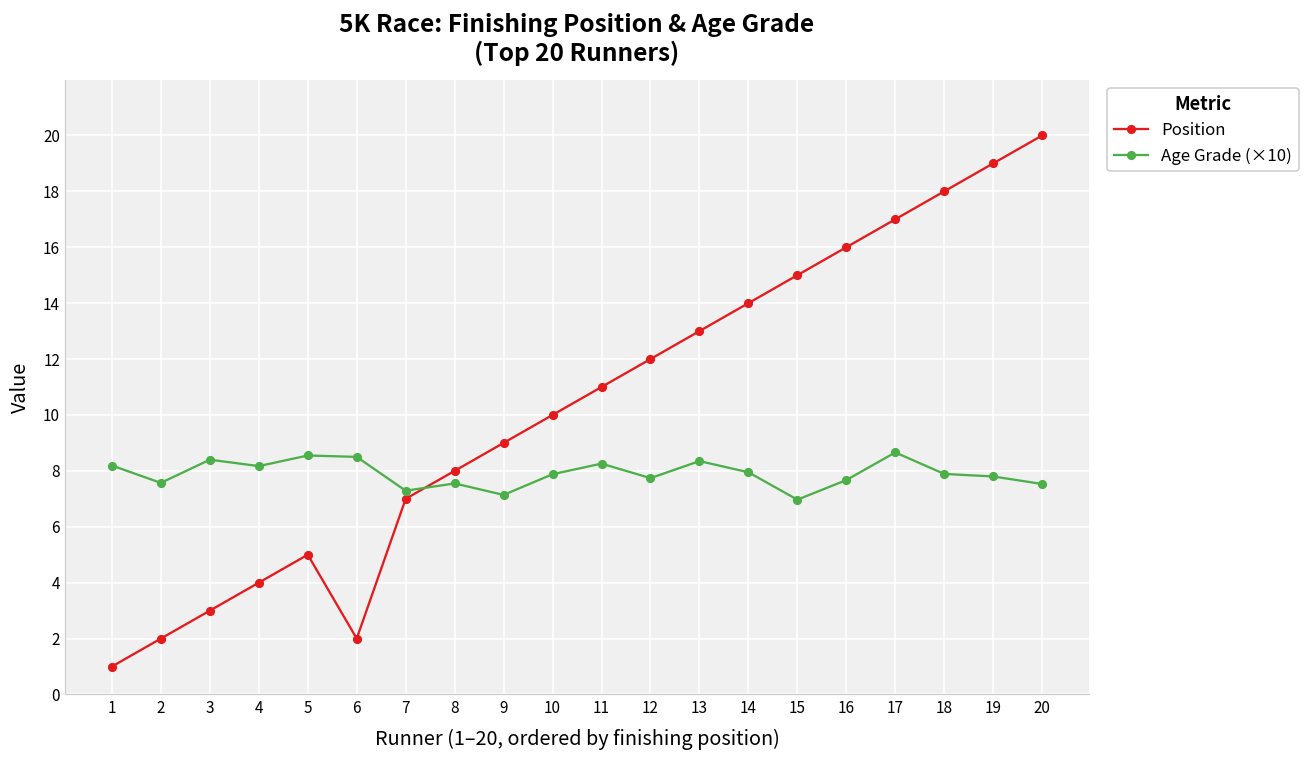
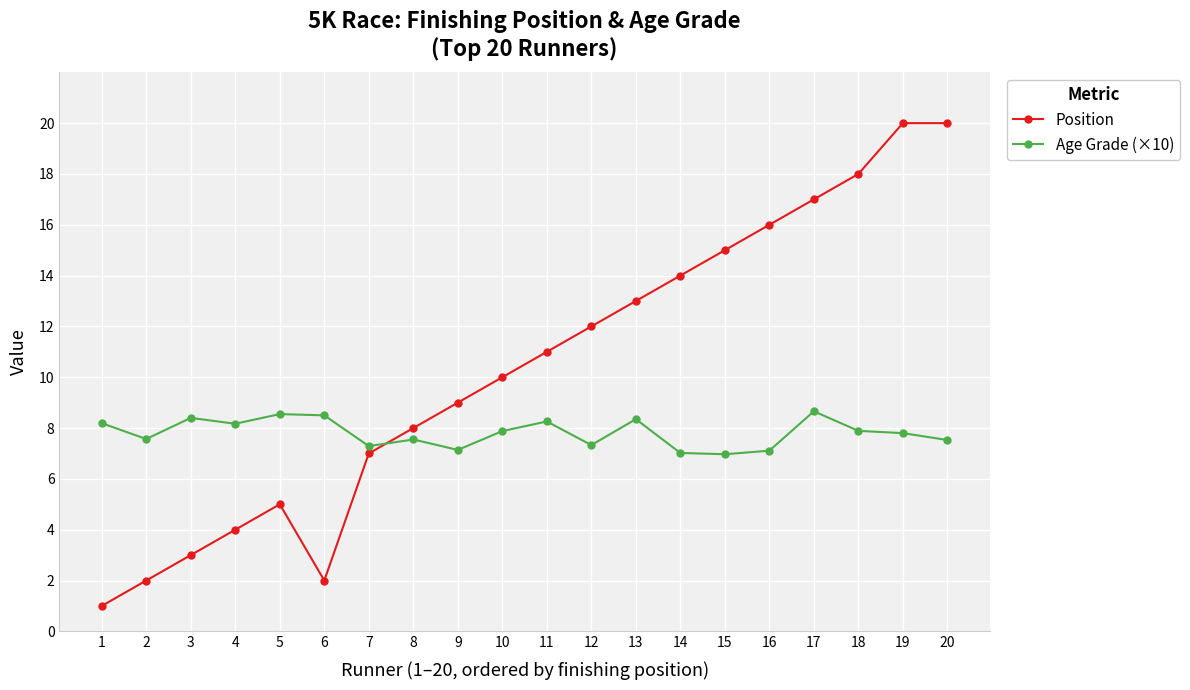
  {
    "Position": {
      "1": 1,
      "2": 2,
      "3": 3,
      "4": 4,
      "5": 5,
      "6": 2,
      "7": 7,
      "8": 8,
      "9": 9,
      "10": 10,
      "11": 11,
      "12": 12,
      "13": 13,
      "14": 14,
      "15": 15,
      "16": 16,
      "17": 17,
      "18": 18,
-     "19": 19,
+     "19": 20,
      "20": 20
    },
    "Age Grade (×10)": {
      "1": 8.2,
      "2": 7.6,
      "3": 8.4,
      "4": 8.2,
      "5": 8.6,
      "6": 8.5,
      "7": 7.3,
      "8": 7.6,
      "9": 7.1,
      "10": 7.9,
      "11": 8.3,
-     "12": 7.7,
+     "12": 7.3,
      "13": 8.4,
-     "14": 8.0,
+     "14": 7.0,
      "15": 7.0,
-     "16": 7.7,
+     "16": 7.1,
      "17": 8.7,
      "18": 7.9,
      "19": 7.8,
      "20": 7.5
    }
  }
